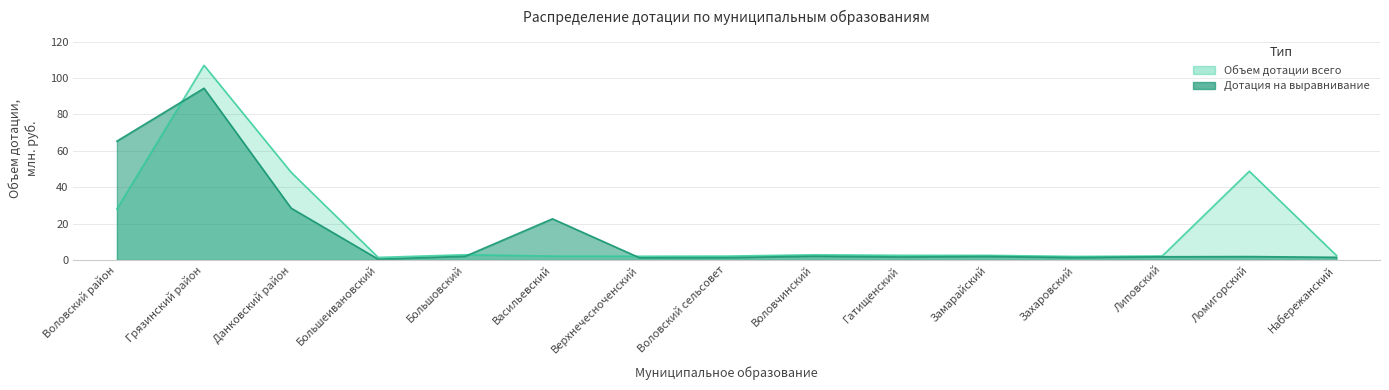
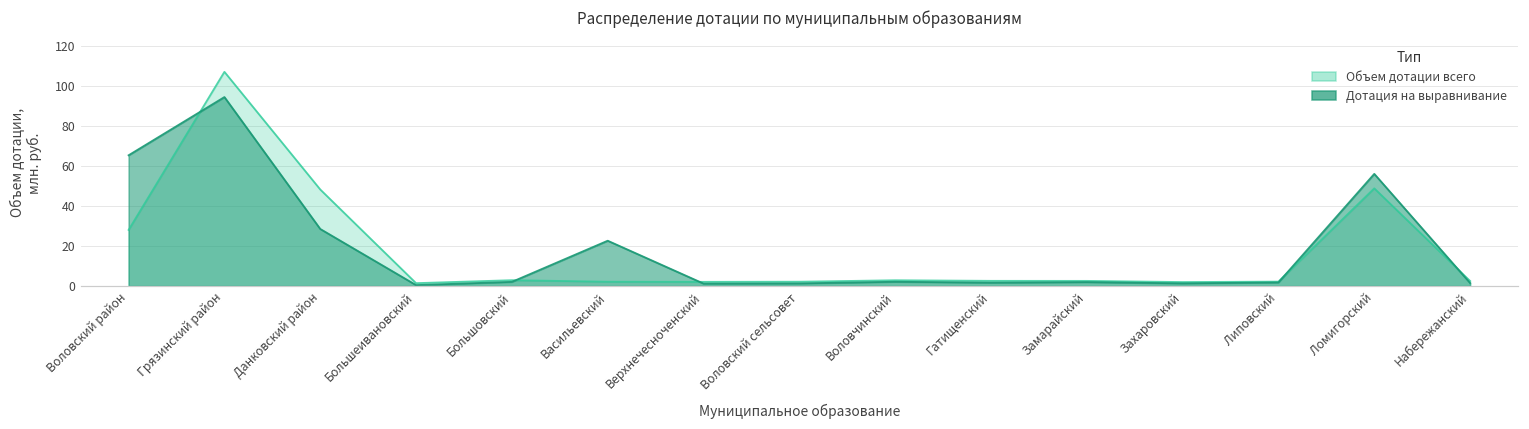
  {
    "Объем дотации всего": {
      "Воловский район": 28,
      "Грязинский район": 107,
      "Данковский район": 48,
      "Васильевский": 2,
      "Ломигорский": 49
    },
    "Дотация на выравнивание": {
      "Воловский район": 65,
      "Грязинский район": 94,
      "Данковский район": 28,
      "Васильевский": 23,
-     "Ломигорский": 2
+     "Ломигорский": 56
    }
  }
